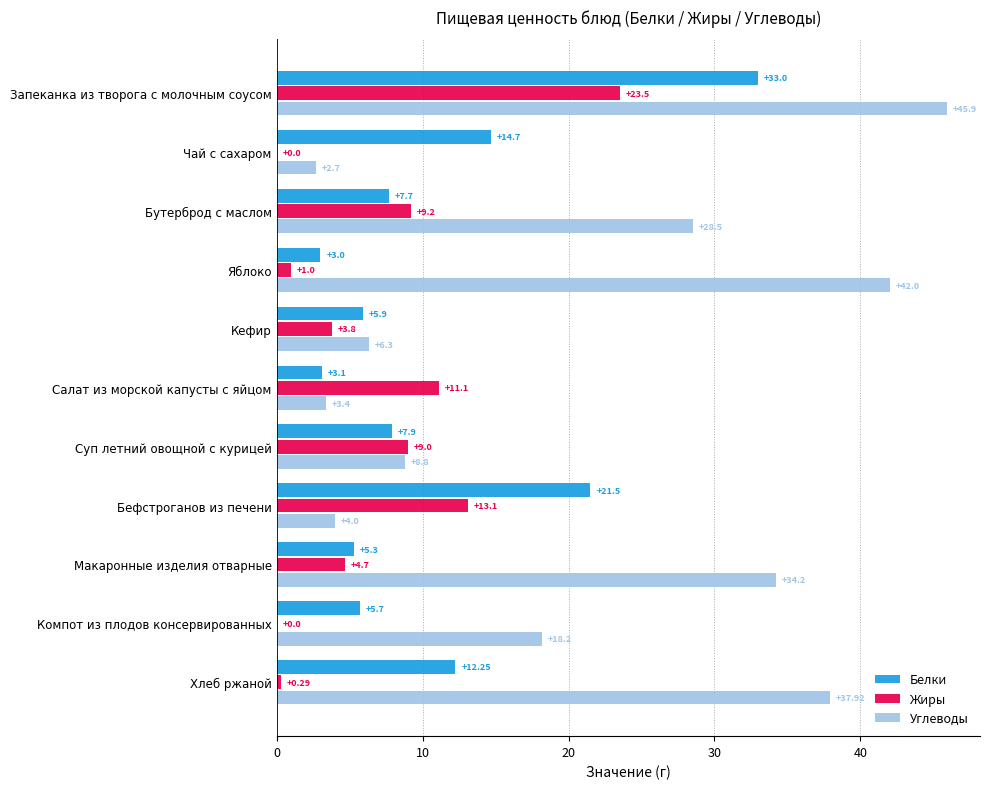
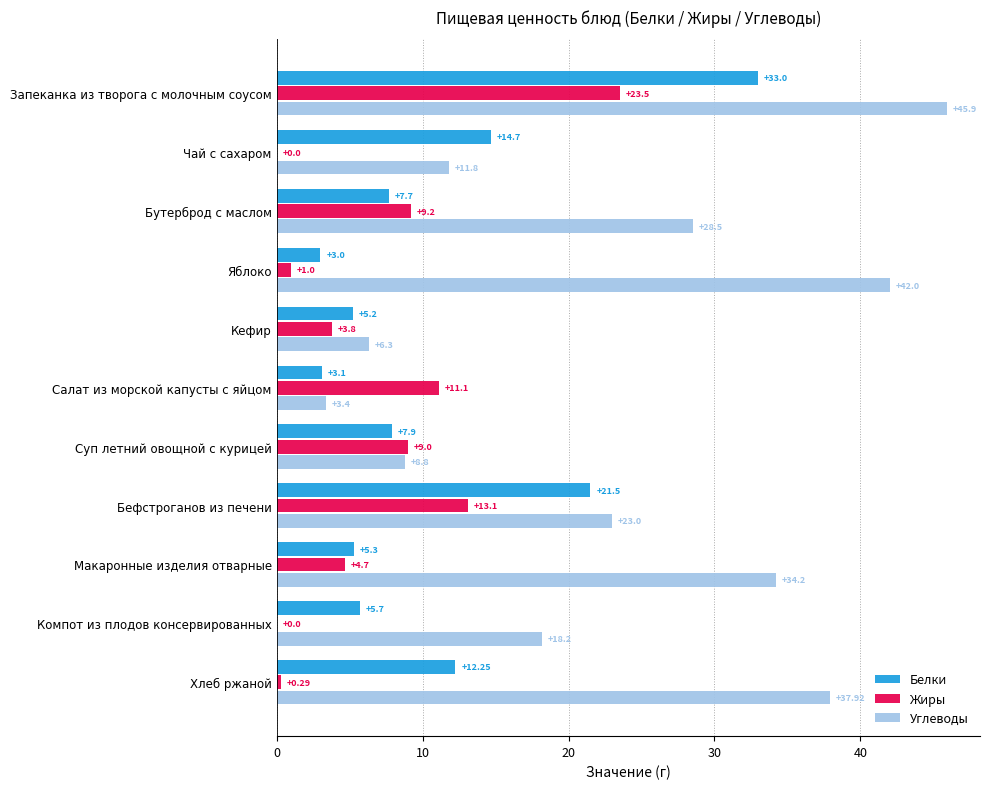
  {
    "Белки": {
      "Запеканка из творога с молочным соусом": "+33.0",
      "Чай с сахаром": "+14.7",
      "Бутерброд с маслом": "+7.7",
      "Яблоко": "+3.0",
-     "Кефир": "+5.9",
+     "Кефир": "+5.2",
      "Салат из морской капусты с яйцом": "+3.1",
      "Суп летний овощной с курицей": "+7.9",
      "Бефстроганов из печени": "+21.5",
      "Макаронные изделия отварные": "+5.3",
      "Компот из плодов консервированных": "+5.7",
      "Хлеб ржаной": "+12.25"
    },
    "Жиры": {
      "Запеканка из творога с молочным соусом": "+23.5",
      "Чай с сахаром": "+0.0",
      "Бутерброд с маслом": "+9.2",
      "Яблоко": "+1.0",
      "Кефир": "+3.8",
      "Салат из морской капусты с яйцом": "+11.1",
      "Суп летний овощной с курицей": "+9.0",
      "Бефстроганов из печени": "+13.1",
      "Макаронные изделия отварные": "+4.7",
      "Компот из плодов консервированных": "+0.0",
      "Хлеб ржаной": "+0.29"
    },
    "Углеводы": {
      "Запеканка из творога с молочным соусом": "+45.9",
-     "Чай с сахаром": "+2.7",
+     "Чай с сахаром": "+11.8",
      "Бутерброд с маслом": "+28.5",
      "Яблоко": "+42.0",
      "Кефир": "+6.3",
      "Салат из морской капусты с яйцом": "+3.4",
      "Суп летний овощной с курицей": "+8.8",
-     "Бефстроганов из печени": "+4.0",
+     "Бефстроганов из печени": "+23.0",
      "Макаронные изделия отварные": "+34.2",
      "Компот из плодов консервированных": "+18.2",
      "Хлеб ржаной": "+37.92"
    }
  }
